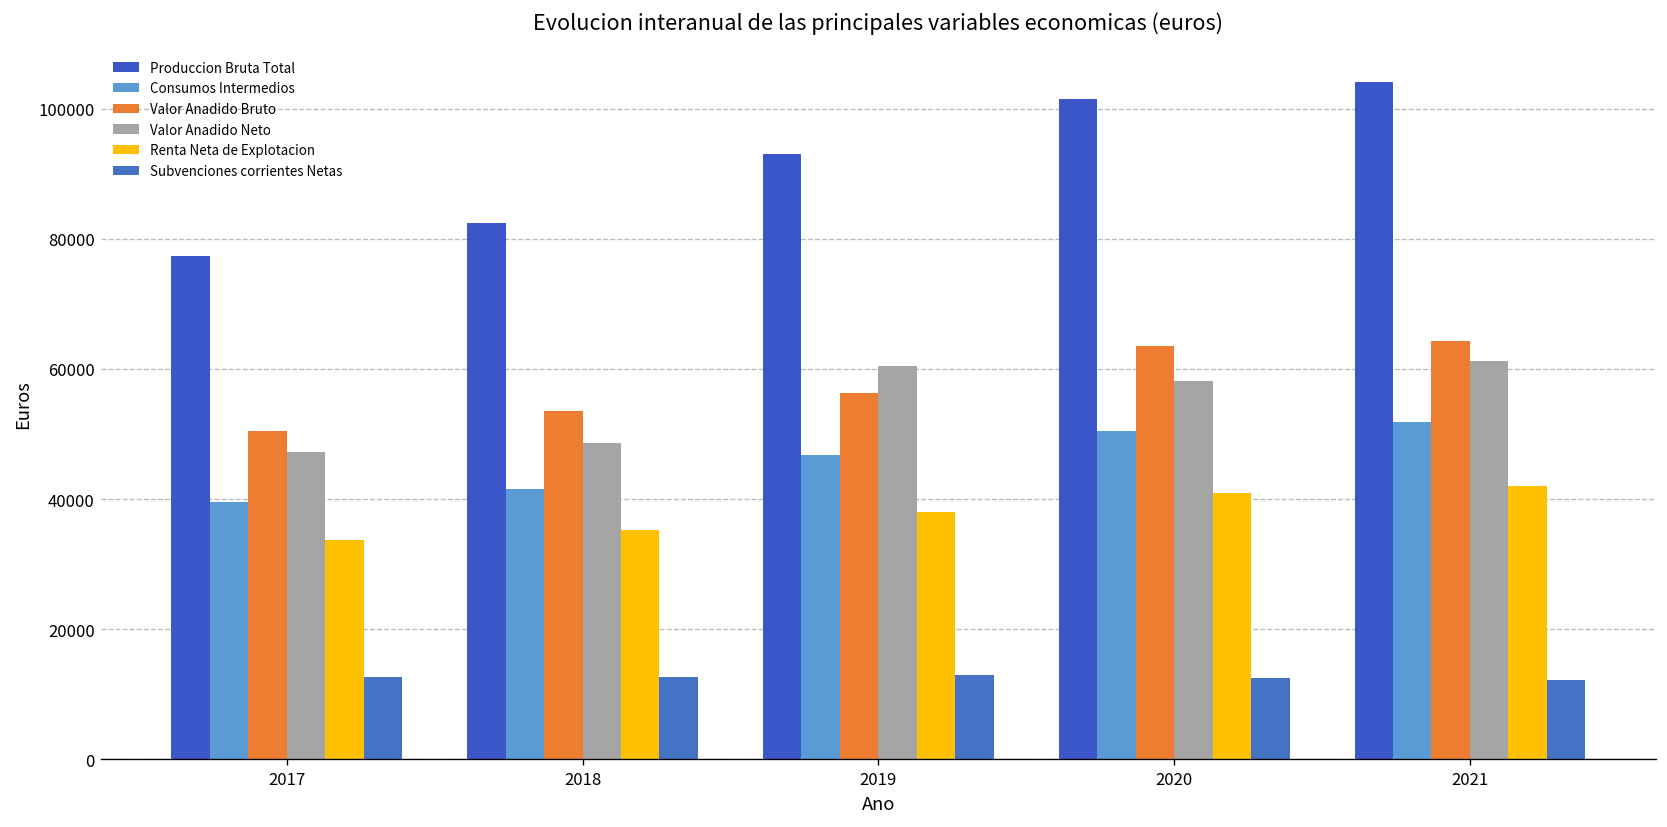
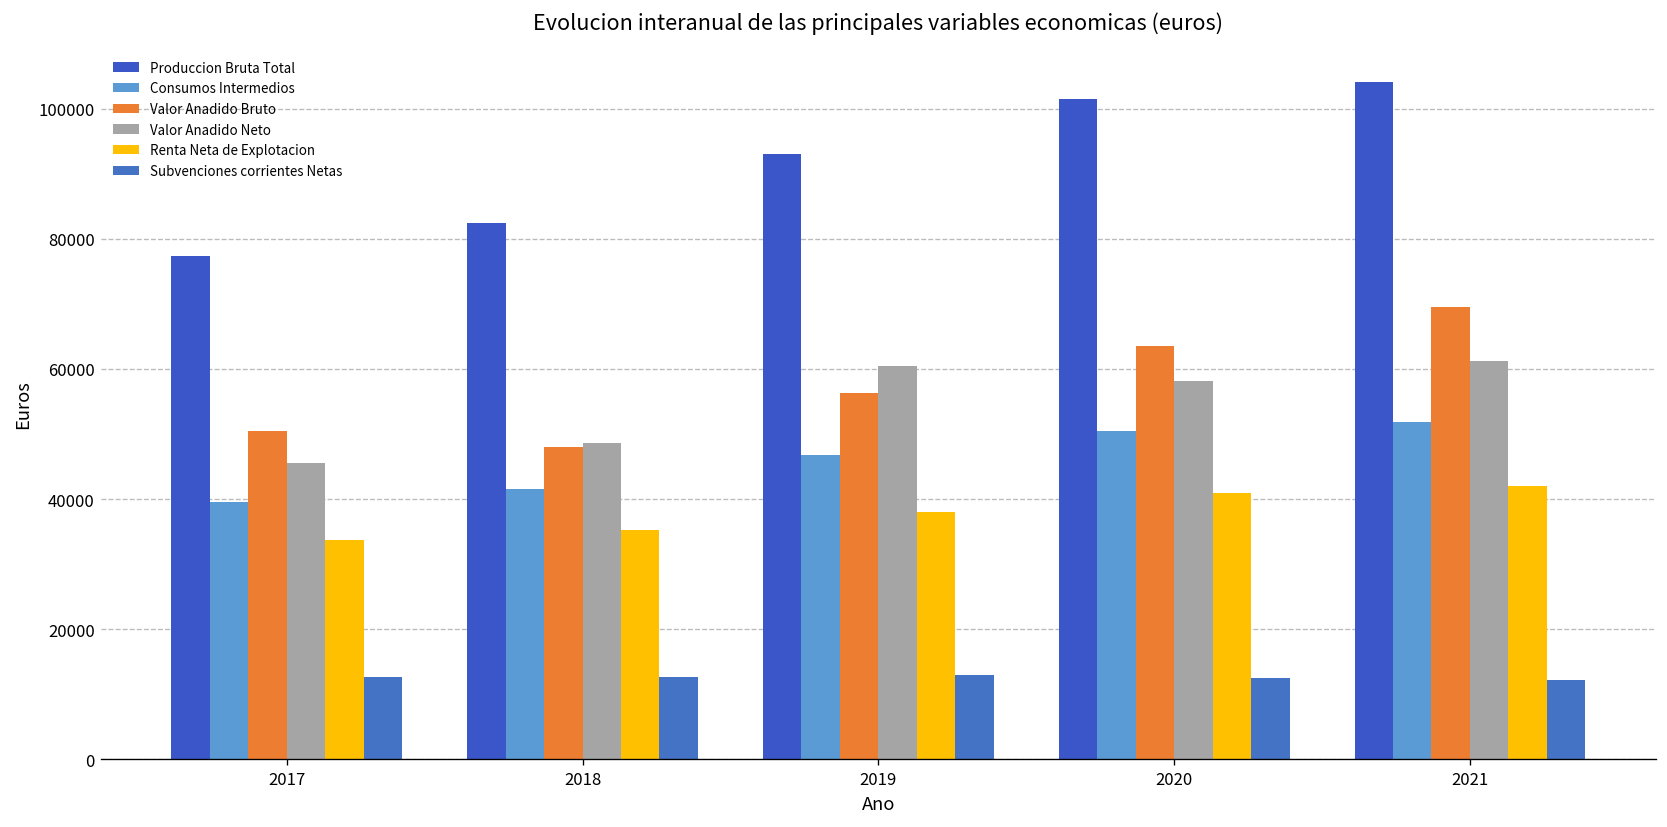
  {
    "Valor Anadido Bruto": {
      "2017": 50000,
-     "2018": 54000,
+     "2018": 48000,
      "2019": 56000,
      "2020": 63000,
-     "2021": 64000
+     "2021": 70000
    },
    "Valor Anadido Neto": {
-     "2017": 47000,
+     "2017": 45000,
      "2018": 49000,
      "2019": 61000,
      "2020": 58000,
      "2021": 61000
    },
    "Renta Neta de Explotacion": {
      "2017": 34000,
      "2018": 35000,
      "2019": 38000,
      "2020": 41000,
      "2021": 42000
    }
  }
